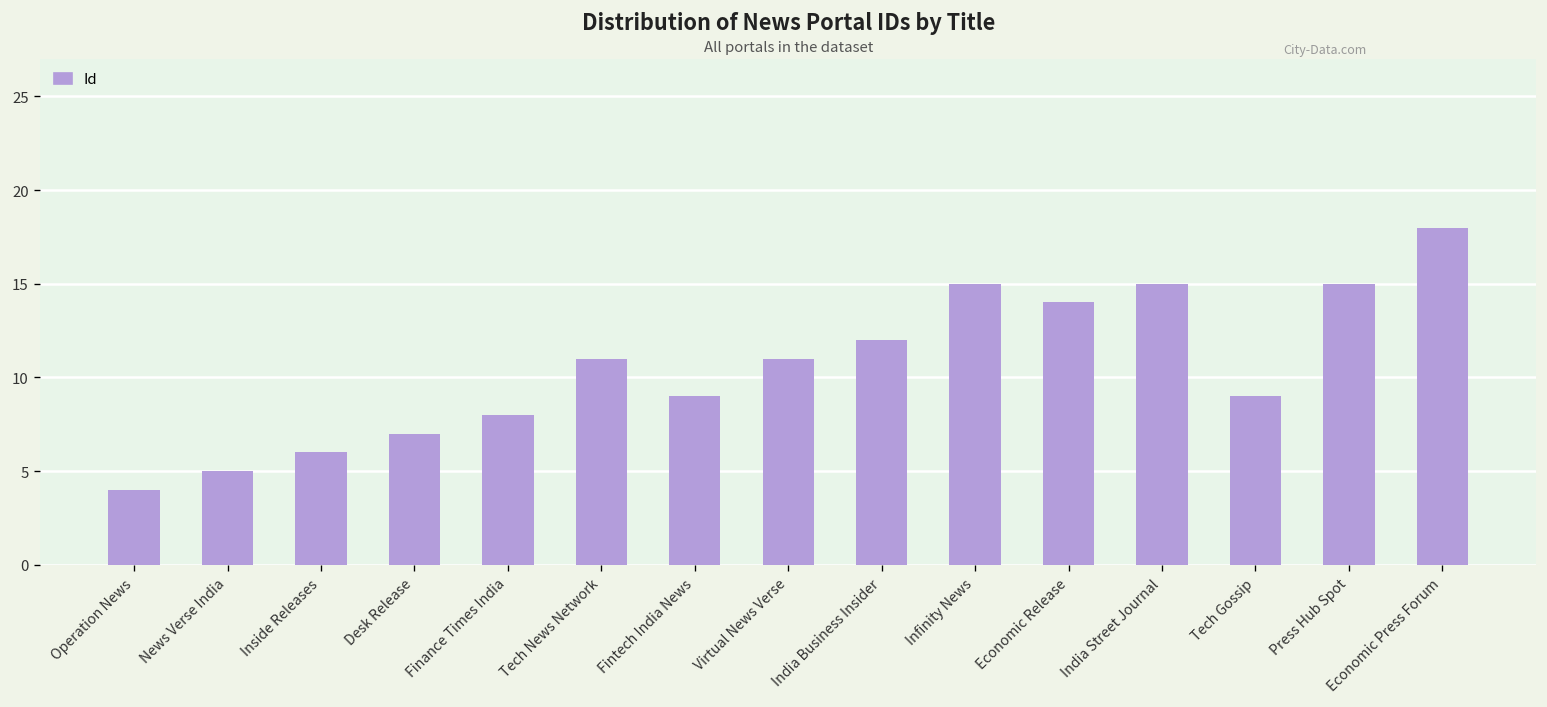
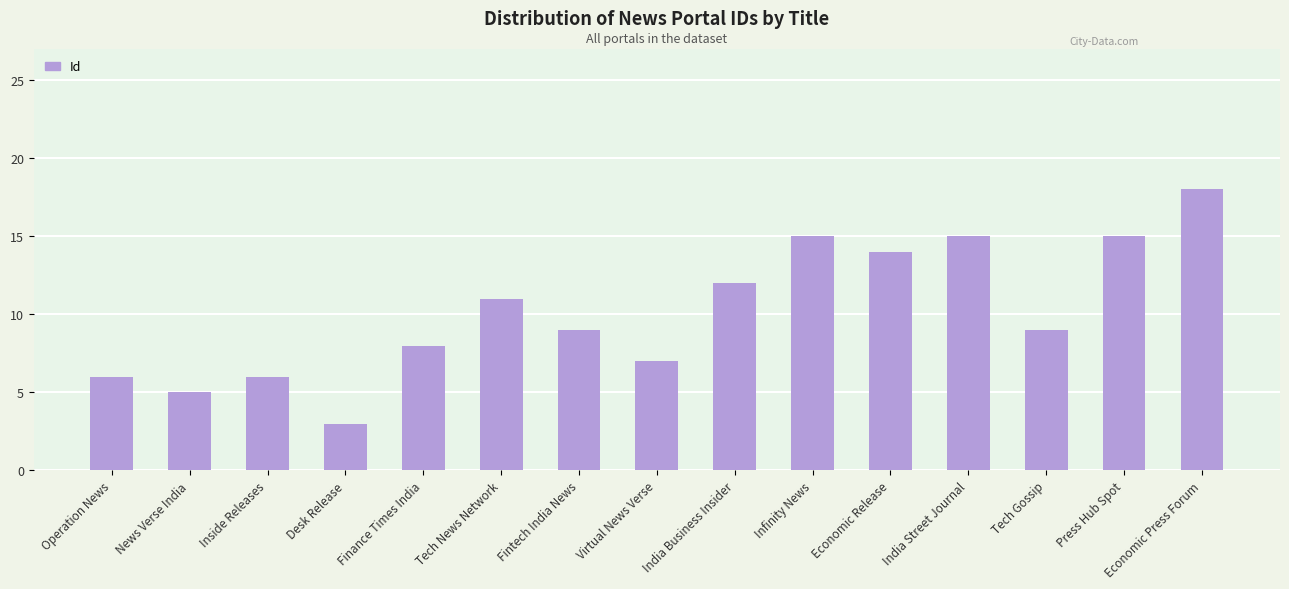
  {
-   "Operation News": 4,
+   "Operation News": 6,
    "News Verse India": 5,
    "Inside Releases": 6,
-   "Desk Release": 7,
+   "Desk Release": 3,
    "Finance Times India": 8,
    "Tech News Network": 11,
    "Fintech India News": 9,
-   "Virtual News Verse": 11,
+   "Virtual News Verse": 7,
    "India Business Insider": 12,
    "Infinity News": 15,
    "Economic Release": 14,
    "India Street Journal": 15,
    "Tech Gossip": 9,
    "Press Hub Spot": 15,
    "Economic Press Forum": 18
  }
